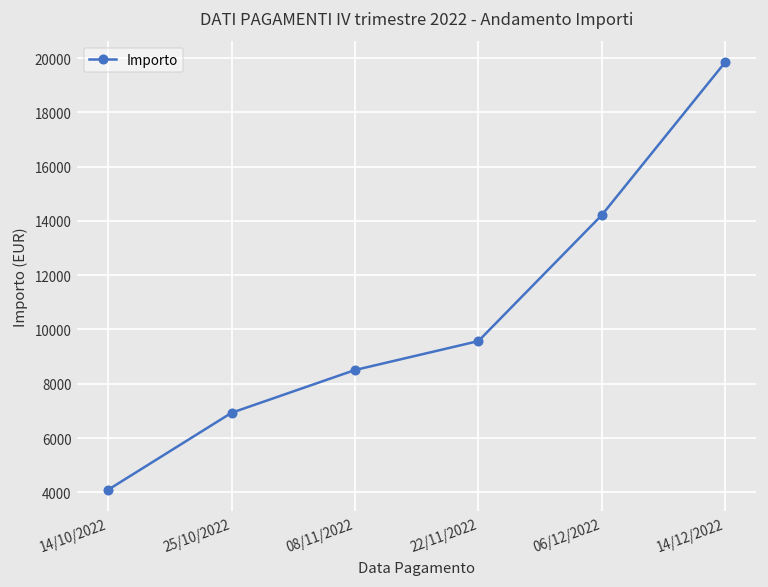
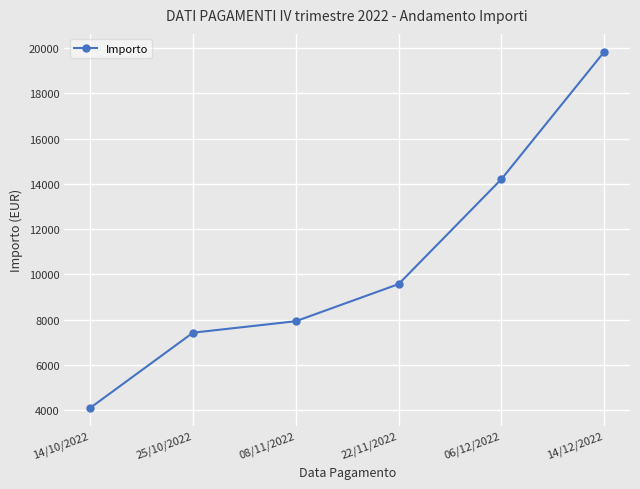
  {
    "14/10/2022": 4100,
-   "25/10/2022": 6900,
-   "08/11/2022": 8500,
+   "25/10/2022": 7400,
+   "08/11/2022": 7900,
    "22/11/2022": 9600,
    "06/12/2022": 14200,
    "14/12/2022": 19800
  }
